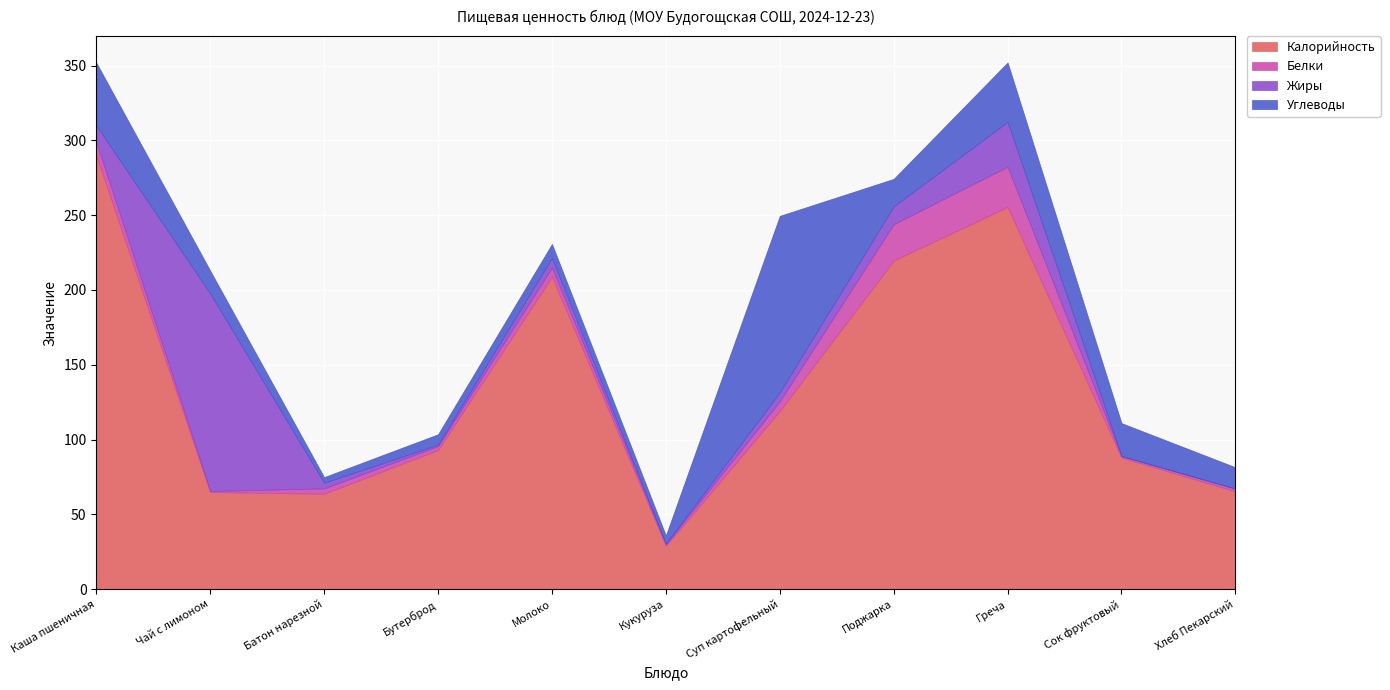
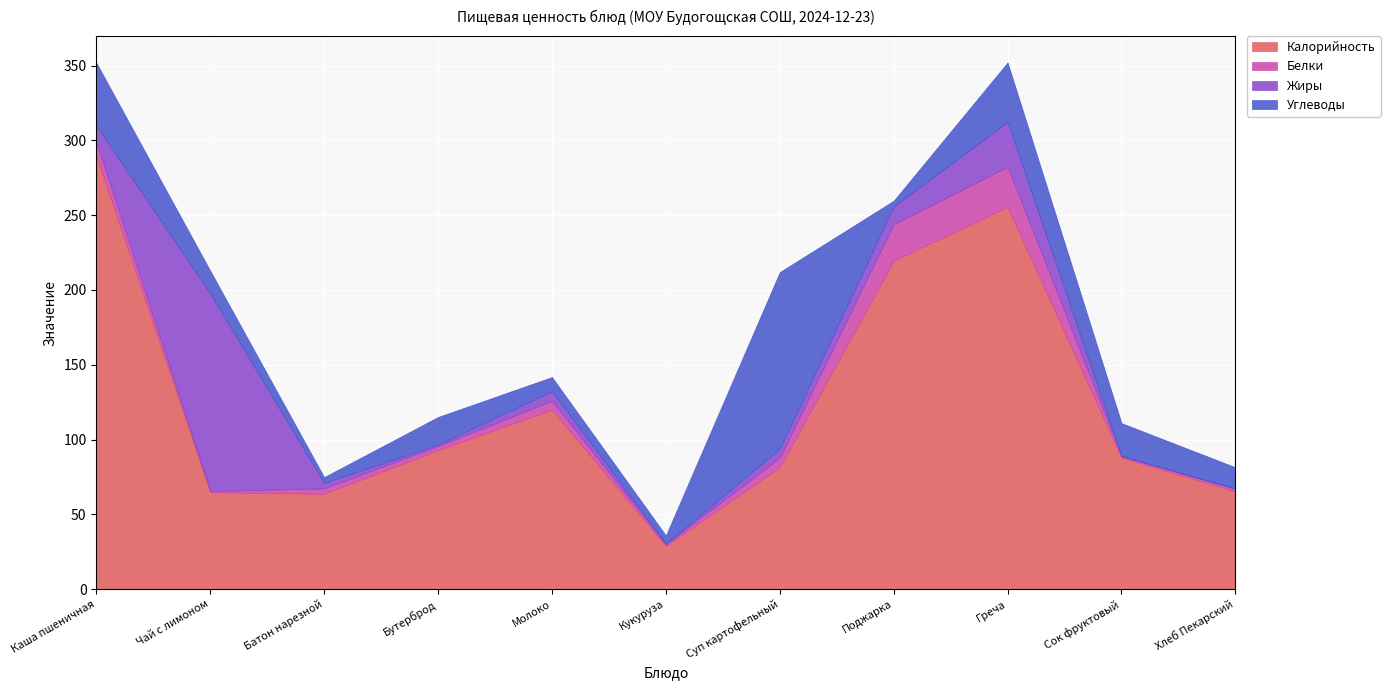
  {
    "Калорийность": {
      "Каша пшеничная": 290,
      "Батон нарезной": 64,
      "Бутерброд": 93,
-     "Молоко": 209,
-     "Суп картофельный": 119,
+     "Молоко": 120,
+     "Суп картофельный": 82,
      "Поджарка": 220,
      "Греча": 256,
      "Хлеб Пекарский": 65
    },
    "Белки": {
      "Каша пшеничная": 9,
      "Батон нарезной": 4,
      "Молоко": 6,
      "Суп картофельный": 6,
      "Поджарка": 24,
      "Греча": 27
    },
    "Жиры": {
      "Каша пшеничная": 11,
      "Чай с лимоном": 132,
      "Батон нарезной": 4,
      "Молоко": 6,
      "Суп картофельный": 6,
      "Поджарка": 12,
      "Греча": 30
    },
    "Углеводы": {
      "Каша пшеничная": 42,
      "Чай с лимоном": 15,
      "Батон нарезной": 4,
-     "Бутерброд": 7,
+     "Бутерброд": 18,
      "Молоко": 9,
      "Кукуруза": 6,
      "Суп картофельный": 118,
-     "Поджарка": 18,
+     "Поджарка": 4,
      "Греча": 40,
      "Сок фруктовый": 22,
      "Хлеб Пекарский": 14
    }
  }
